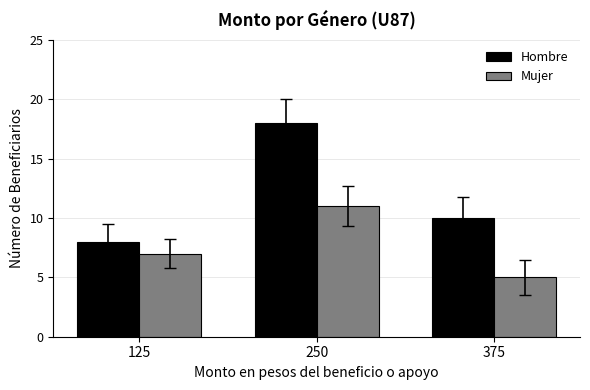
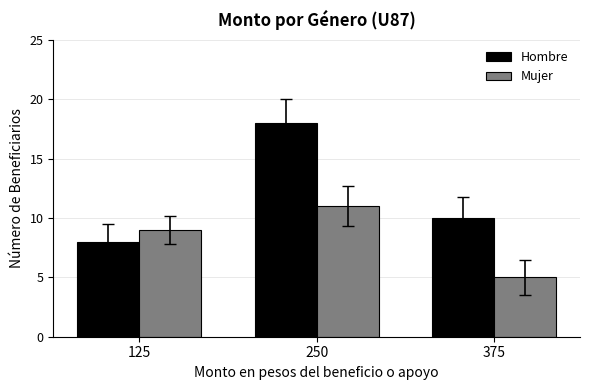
  {
    "Mujer": {
-     "125": 7,
+     "125": 9,
      "250": 11,
      "375": 5
    }
  }
